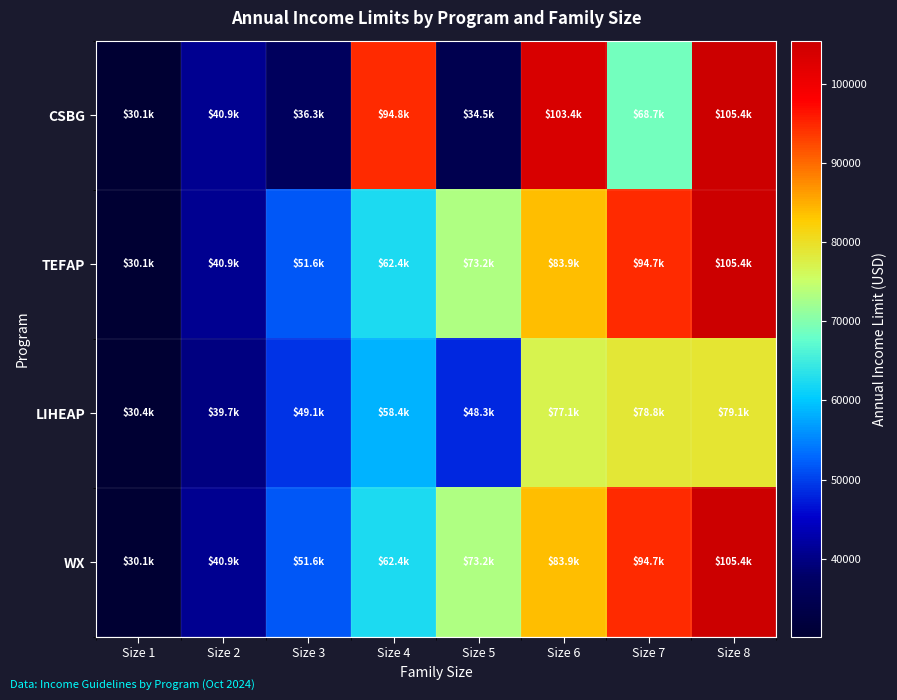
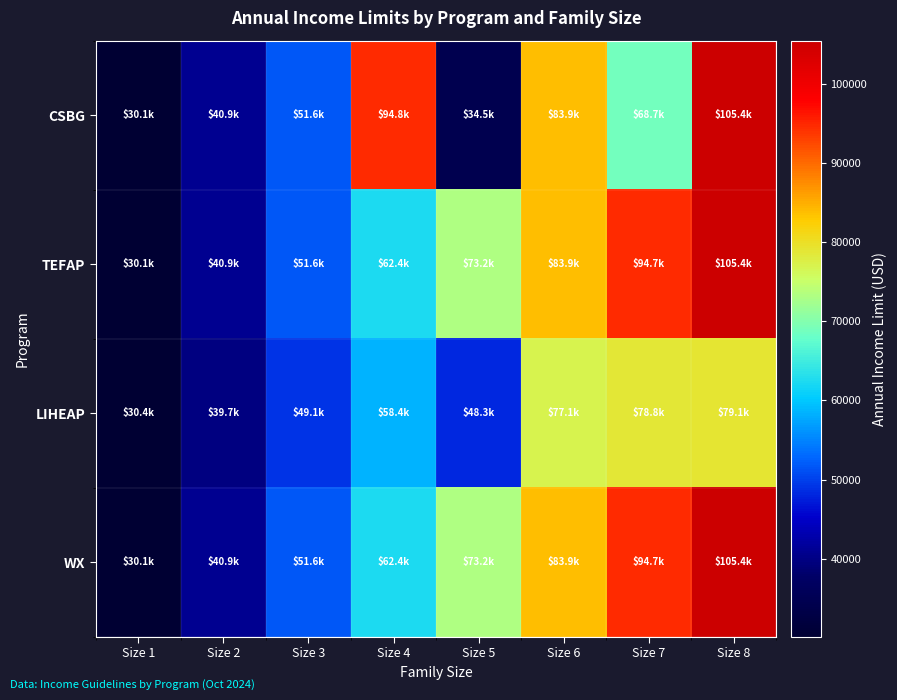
  {
    "CSBG": {
      "Size 1": "$30.1k",
      "Size 2": "$40.9k",
-     "Size 3": "$36.3k",
+     "Size 3": "$51.6k",
      "Size 4": "$94.8k",
      "Size 5": "$34.5k",
-     "Size 6": "$103.4k",
+     "Size 6": "$83.9k",
      "Size 7": "$68.7k",
      "Size 8": "$105.4k"
    },
    "TEFAP": {
      "Size 1": "$30.1k",
      "Size 2": "$40.9k",
      "Size 3": "$51.6k",
      "Size 4": "$62.4k",
      "Size 5": "$73.2k",
      "Size 6": "$83.9k",
      "Size 7": "$94.7k",
      "Size 8": "$105.4k"
    },
    "LIHEAP": {
      "Size 1": "$30.4k",
      "Size 2": "$39.7k",
      "Size 3": "$49.1k",
      "Size 4": "$58.4k",
      "Size 5": "$48.3k",
      "Size 6": "$77.1k",
      "Size 7": "$78.8k",
      "Size 8": "$79.1k"
    },
    "WX": {
      "Size 1": "$30.1k",
      "Size 2": "$40.9k",
      "Size 3": "$51.6k",
      "Size 4": "$62.4k",
      "Size 5": "$73.2k",
      "Size 6": "$83.9k",
      "Size 7": "$94.7k",
      "Size 8": "$105.4k"
    }
  }
